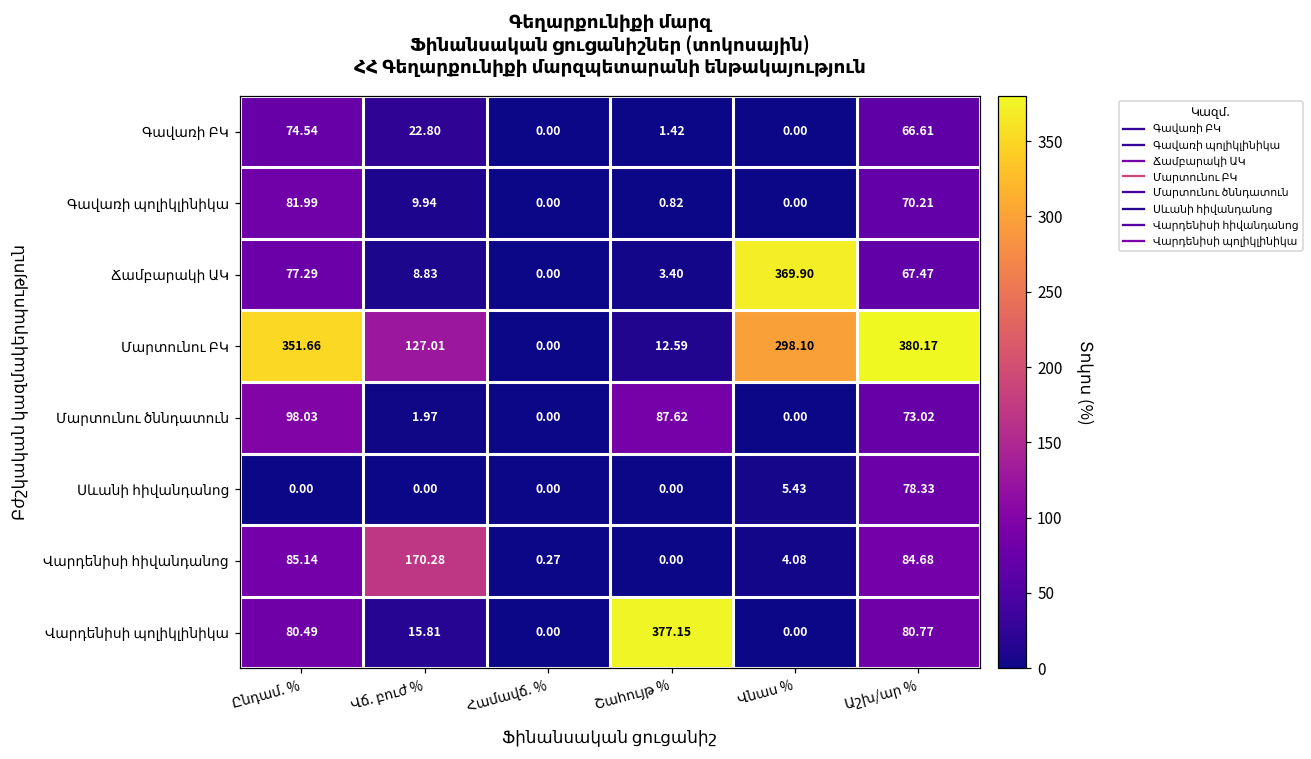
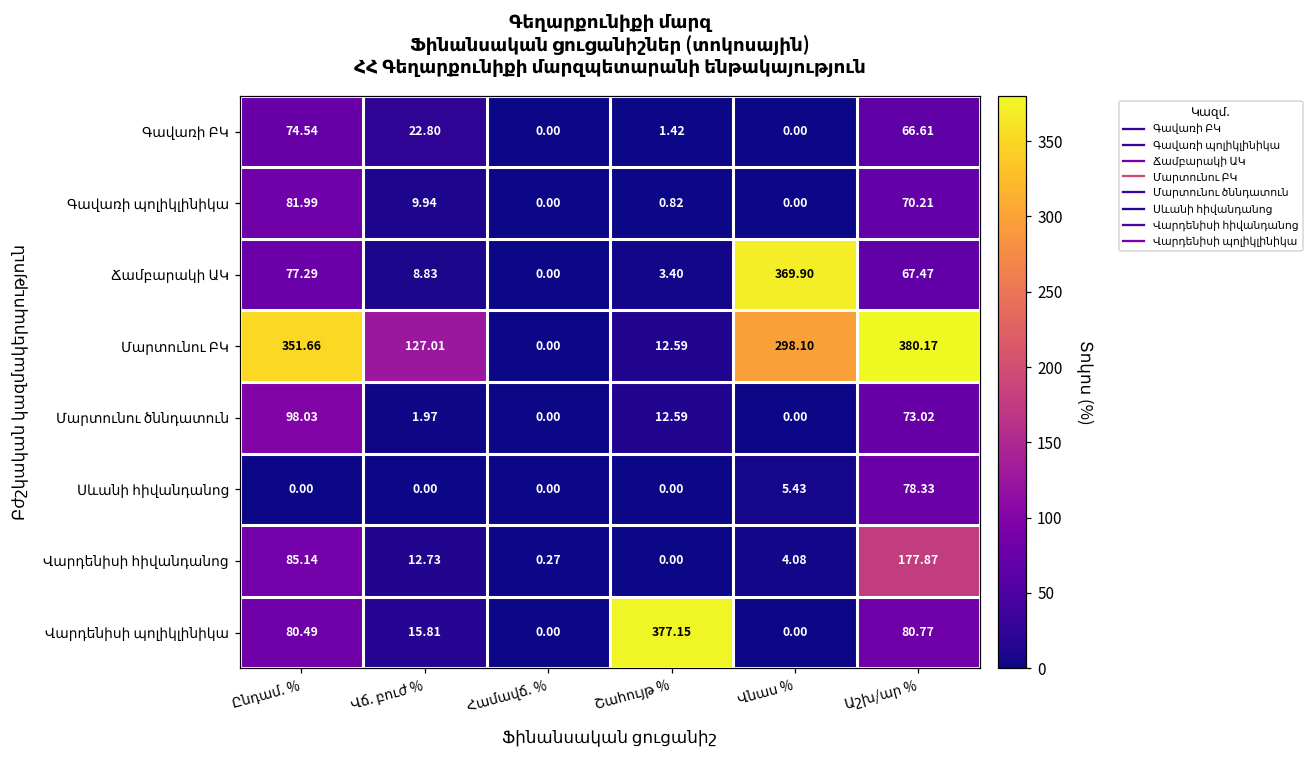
  {
    "Գավառի ԲԿ": {
      "Ընդամ. %": 74.54,
      "Վճ. բուժ %": 22.80,
      "Համավճ. %": 0.00,
      "Շահույթ %": 1.42,
      "Վնաս %": 0.00,
      "Աշխ/ար %": 66.61
    },
    "Գավառի պոլիկլինիկա": {
      "Ընդամ. %": 81.99,
      "Վճ. բուժ %": 9.94,
      "Համավճ. %": 0.00,
      "Շահույթ %": 0.82,
      "Վնաս %": 0.00,
      "Աշխ/ար %": 70.21
    },
    "Ճամբարակի ԱԿ": {
      "Ընդամ. %": 77.29,
      "Վճ. բուժ %": 8.83,
      "Համավճ. %": 0.00,
      "Շահույթ %": 3.40,
      "Վնաս %": 369.90,
      "Աշխ/ար %": 67.47
    },
    "Մարտունու ԲԿ": {
      "Ընդամ. %": 351.66,
      "Վճ. բուժ %": 127.01,
      "Համավճ. %": 0.00,
      "Շահույթ %": 12.59,
      "Վնաս %": 298.10,
      "Աշխ/ար %": 380.17
    },
    "Մարտունու ծննդատուն": {
      "Ընդամ. %": 98.03,
      "Վճ. բուժ %": 1.97,
      "Համավճ. %": 0.00,
-     "Շահույթ %": 87.62,
+     "Շահույթ %": 12.59,
      "Վնաս %": 0.00,
      "Աշխ/ար %": 73.02
    },
    "Սևանի հիվանդանոց": {
      "Ընդամ. %": 0.00,
      "Վճ. բուժ %": 0.00,
      "Համավճ. %": 0.00,
      "Շահույթ %": 0.00,
      "Վնաս %": 5.43,
      "Աշխ/ար %": 78.33
    },
    "Վարդենիսի հիվանդանոց": {
      "Ընդամ. %": 85.14,
-     "Վճ. բուժ %": 170.28,
+     "Վճ. բուժ %": 12.73,
      "Համավճ. %": 0.27,
      "Շահույթ %": 0.00,
      "Վնաս %": 4.08,
-     "Աշխ/ար %": 84.68
+     "Աշխ/ար %": 177.87
    },
    "Վարդենիսի պոլիկլինիկա": {
      "Ընդամ. %": 80.49,
      "Վճ. բուժ %": 15.81,
      "Համավճ. %": 0.00,
      "Շահույթ %": 377.15,
      "Վնաս %": 0.00,
      "Աշխ/ար %": 80.77
    }
  }
